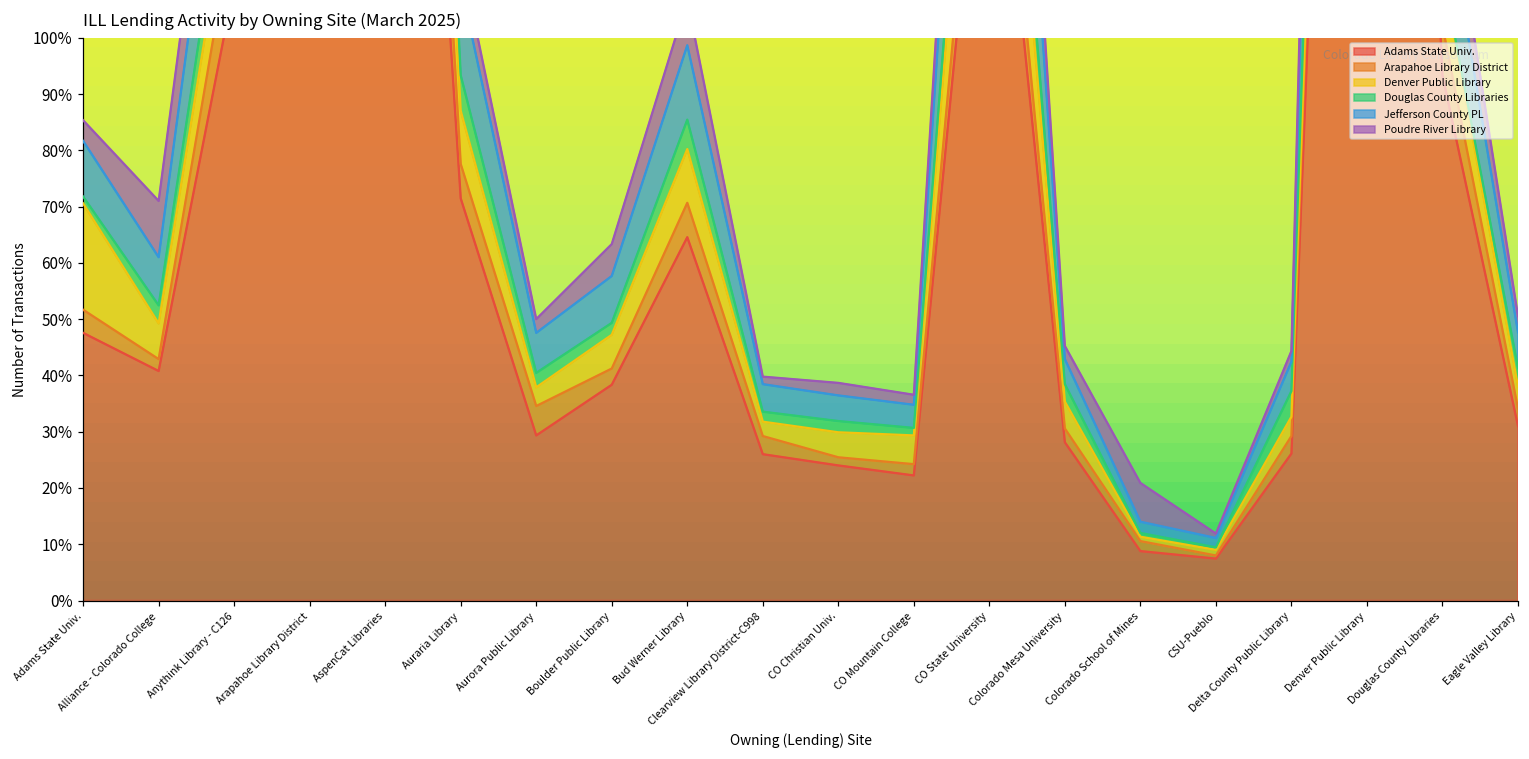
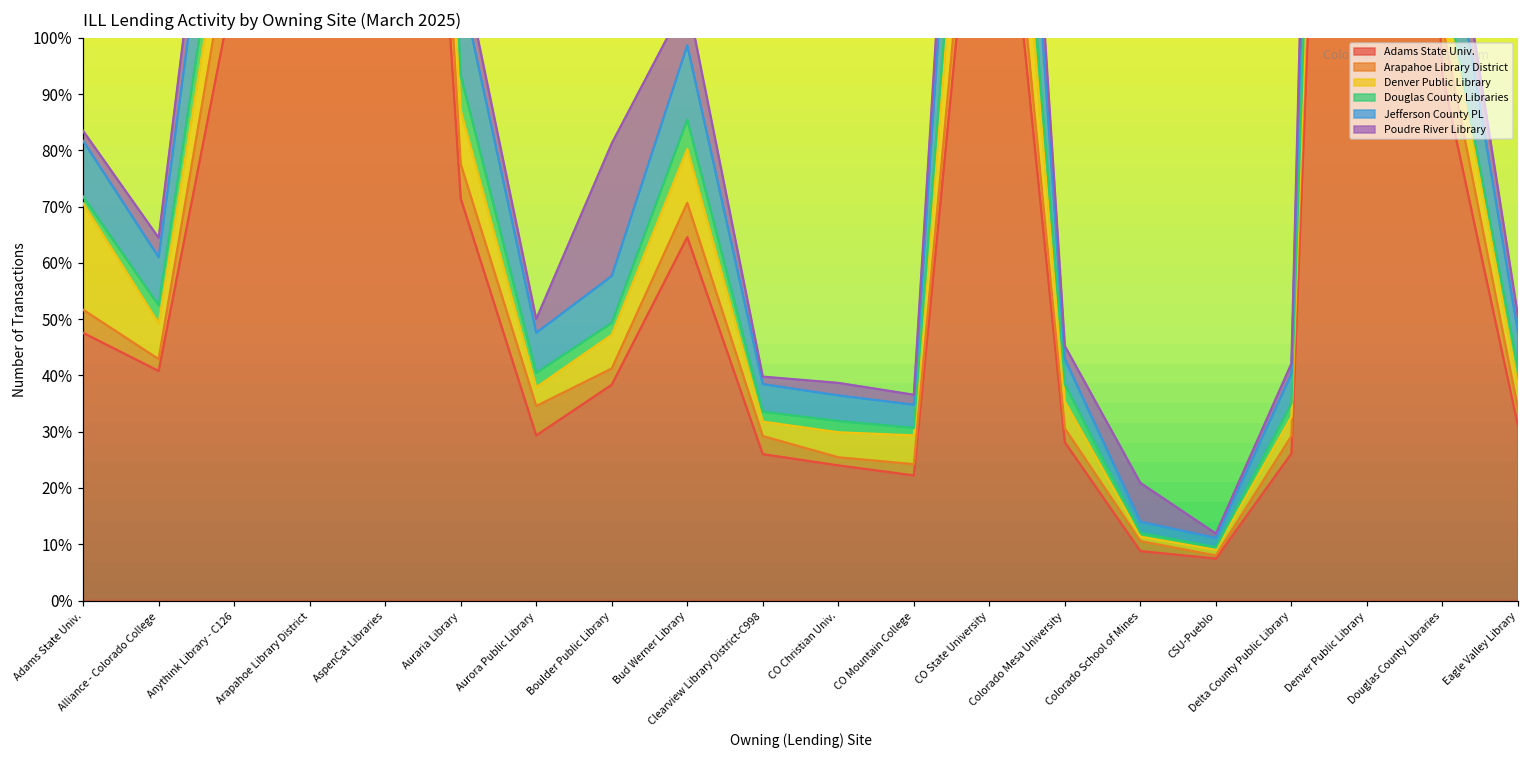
  {
    "Denver Public Library": {
      "Adams State Univ.": "19%",
      "Alliance - Colorado College": "6%",
      "Auraria Library": "9%",
      "Aurora Public Library": "3%",
      "Boulder Public Library": "6%",
      "Bud Werner Library": "10%",
      "Clearview Library District-C998": "3%",
      "CO Christian Univ.": "4%",
      "CO Mountain College": "5%",
      "Colorado Mesa University": "5%",
      "Colorado School of Mines": "1%",
      "Delta County Public Library": "3%",
      "Eagle Valley Library": "4%"
    },
    "Douglas County Libraries": {
      "Adams State Univ.": "1%",
      "Alliance - Colorado College": "3%",
      "Auraria Library": "6%",
      "Aurora Public Library": "3%",
      "Boulder Public Library": "2%",
      "Bud Werner Library": "5%",
      "Clearview Library District-C998": "2%",
      "CO Christian Univ.": "2%",
      "CO Mountain College": "1%",
      "Colorado Mesa University": "3%",
      "Colorado School of Mines": "1%",
-     "Delta County Public Library": "5%",
+     "Delta County Public Library": "2%",
      "Eagle Valley Library": "3%"
    },
    "Jefferson County PL": {
      "Adams State Univ.": "10%",
      "Alliance - Colorado College": "9%",
      "Aurora Public Library": "7%",
      "Boulder Public Library": "8%",
      "Bud Werner Library": "13%",
      "Clearview Library District-C998": "5%",
      "CO Christian Univ.": "5%",
      "CO Mountain College": "4%",
      "Colorado Mesa University": "4%",
      "Colorado School of Mines": "2%",
      "CSU-Pueblo": "2%",
      "Delta County Public Library": "5%",
      "Eagle Valley Library": "6%"
    },
    "Poudre River Library": {
-     "Adams State Univ.": "4%",
-     "Alliance - Colorado College": "10%",
+     "Adams State Univ.": "2%",
+     "Alliance - Colorado College": "3%",
      "Aurora Public Library": "2%",
-     "Boulder Public Library": "6%",
+     "Boulder Public Library": "24%",
      "Clearview Library District-C998": "1%",
      "CO Christian Univ.": "2%",
      "CO Mountain College": "2%",
      "Colorado Mesa University": "2%",
      "Colorado School of Mines": "7%",
      "CSU-Pueblo": "1%",
      "Delta County Public Library": "2%",
      "Eagle Valley Library": "3%"
    }
  }
